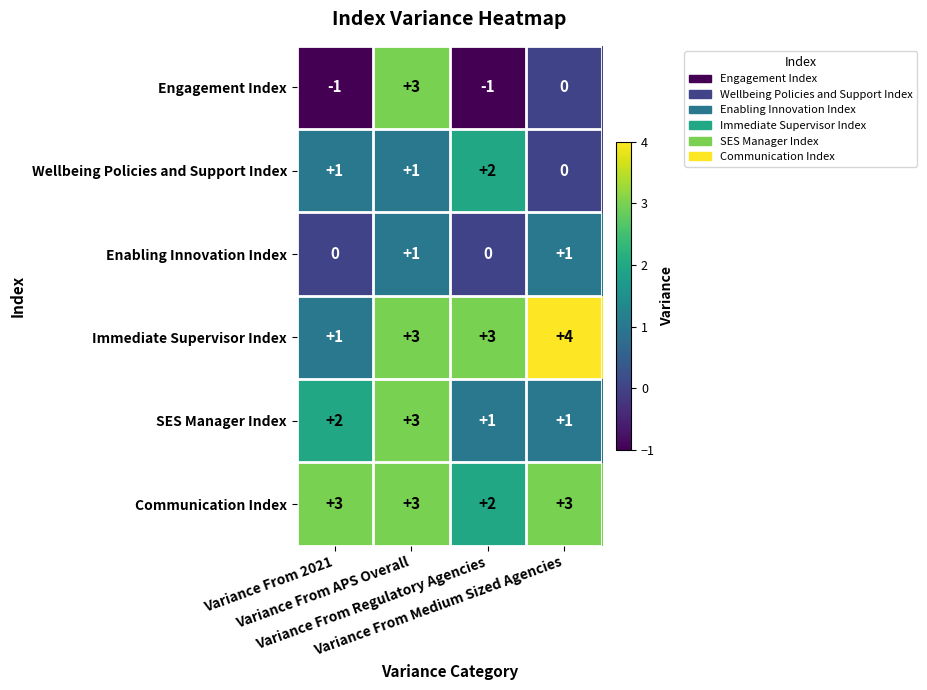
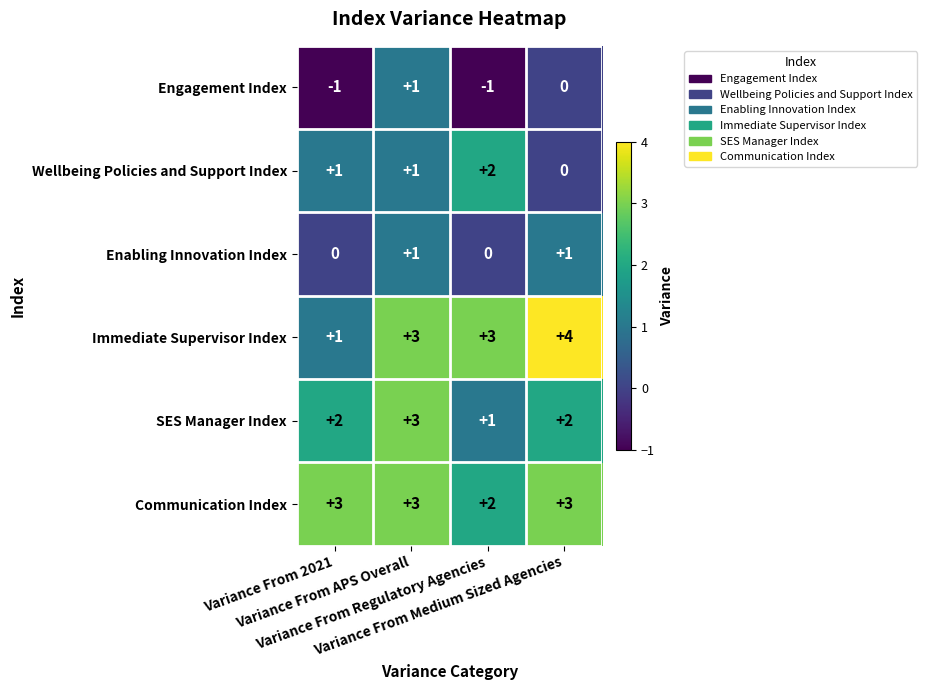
  {
    "Engagement Index": {
      "Variance From 2021": "-1",
-     "Variance From APS Overall": "+3",
+     "Variance From APS Overall": "+1",
      "Variance From Regulatory Agencies": "-1",
      "Variance From Medium Sized Agencies": "0"
    },
    "Wellbeing Policies and Support Index": {
      "Variance From 2021": "+1",
      "Variance From APS Overall": "+1",
      "Variance From Regulatory Agencies": "+2",
      "Variance From Medium Sized Agencies": "0"
    },
    "Enabling Innovation Index": {
      "Variance From 2021": "0",
      "Variance From APS Overall": "+1",
      "Variance From Regulatory Agencies": "0",
      "Variance From Medium Sized Agencies": "+1"
    },
    "Immediate Supervisor Index": {
      "Variance From 2021": "+1",
      "Variance From APS Overall": "+3",
      "Variance From Regulatory Agencies": "+3",
      "Variance From Medium Sized Agencies": "+4"
    },
    "SES Manager Index": {
      "Variance From 2021": "+2",
      "Variance From APS Overall": "+3",
      "Variance From Regulatory Agencies": "+1",
-     "Variance From Medium Sized Agencies": "+1"
+     "Variance From Medium Sized Agencies": "+2"
    },
    "Communication Index": {
      "Variance From 2021": "+3",
      "Variance From APS Overall": "+3",
      "Variance From Regulatory Agencies": "+2",
      "Variance From Medium Sized Agencies": "+3"
    }
  }
